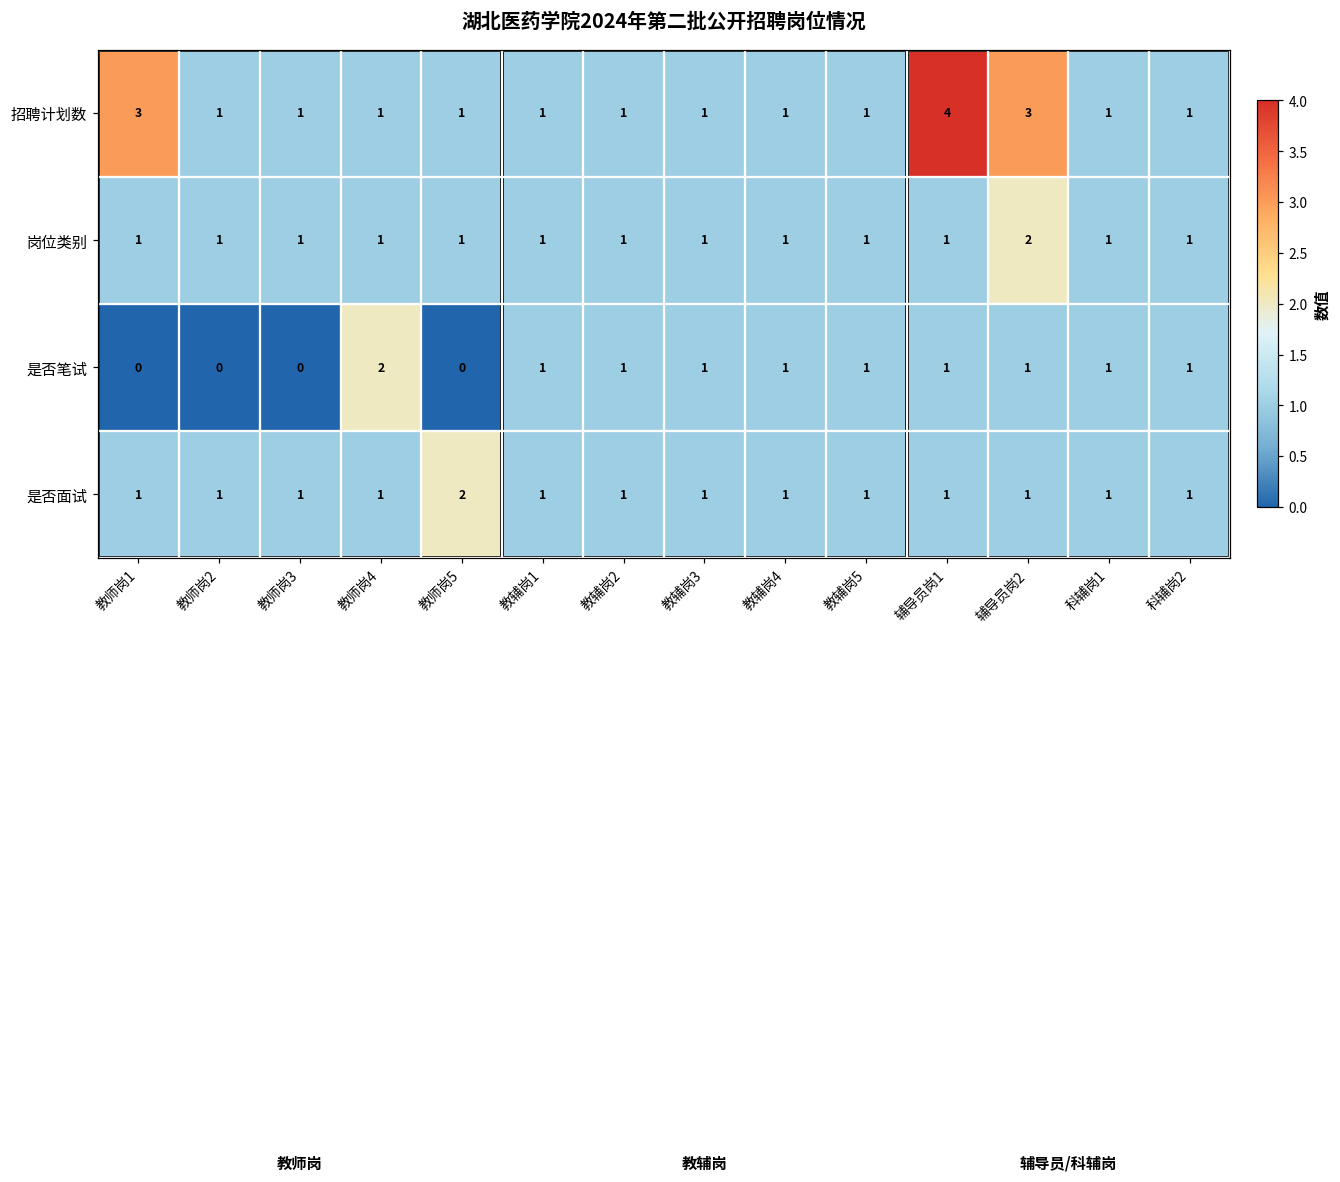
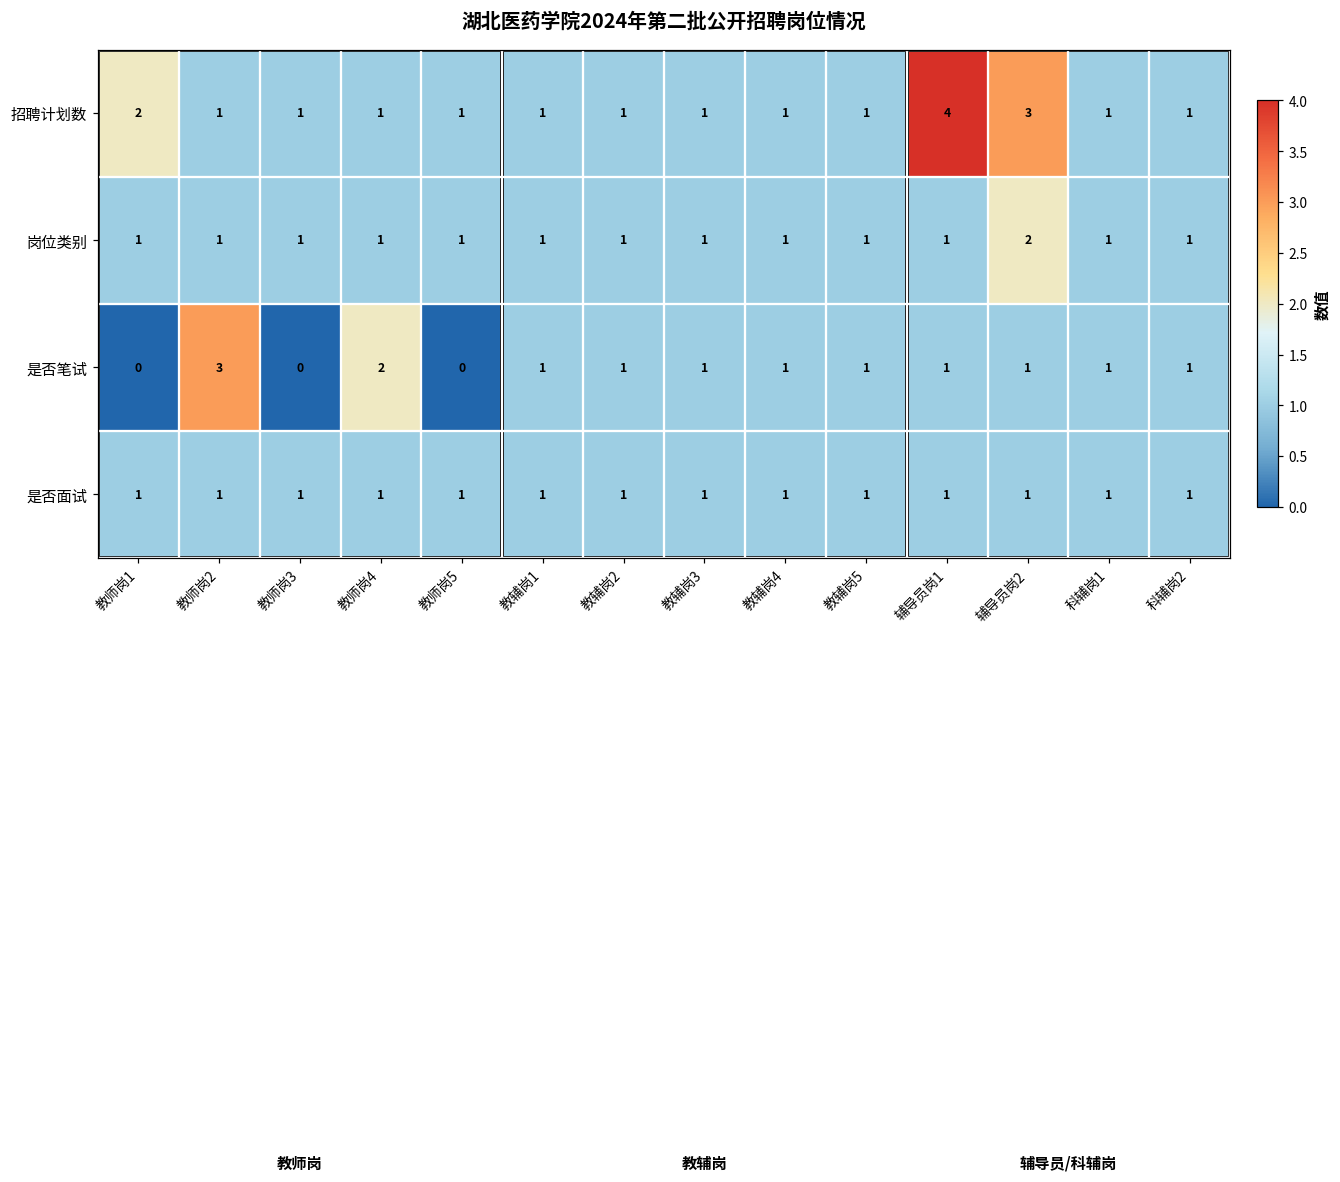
  {
    "招聘计划数": {
-     "教师岗1": 3,
+     "教师岗1": 2,
      "教师岗2": 1,
      "教师岗3": 1,
      "教师岗4": 1,
      "教师岗5": 1,
      "教辅岗1": 1,
      "教辅岗2": 1,
      "教辅岗3": 1,
      "教辅岗4": 1,
      "教辅岗5": 1,
      "辅导员岗1": 4,
      "辅导员岗2": 3,
      "科辅岗1": 1,
      "科辅岗2": 1
    },
    "岗位类别": {
      "教师岗1": 1,
      "教师岗2": 1,
      "教师岗3": 1,
      "教师岗4": 1,
      "教师岗5": 1,
      "教辅岗1": 1,
      "教辅岗2": 1,
      "教辅岗3": 1,
      "教辅岗4": 1,
      "教辅岗5": 1,
      "辅导员岗1": 1,
      "辅导员岗2": 2,
      "科辅岗1": 1,
      "科辅岗2": 1
    },
    "是否笔试": {
      "教师岗1": 0,
-     "教师岗2": 0,
+     "教师岗2": 3,
      "教师岗3": 0,
      "教师岗4": 2,
      "教师岗5": 0,
      "教辅岗1": 1,
      "教辅岗2": 1,
      "教辅岗3": 1,
      "教辅岗4": 1,
      "教辅岗5": 1,
      "辅导员岗1": 1,
      "辅导员岗2": 1,
      "科辅岗1": 1,
      "科辅岗2": 1
    },
    "是否面试": {
      "教师岗1": 1,
      "教师岗2": 1,
      "教师岗3": 1,
      "教师岗4": 1,
-     "教师岗5": 2,
+     "教师岗5": 1,
      "教辅岗1": 1,
      "教辅岗2": 1,
      "教辅岗3": 1,
      "教辅岗4": 1,
      "教辅岗5": 1,
      "辅导员岗1": 1,
      "辅导员岗2": 1,
      "科辅岗1": 1,
      "科辅岗2": 1
    }
  }
